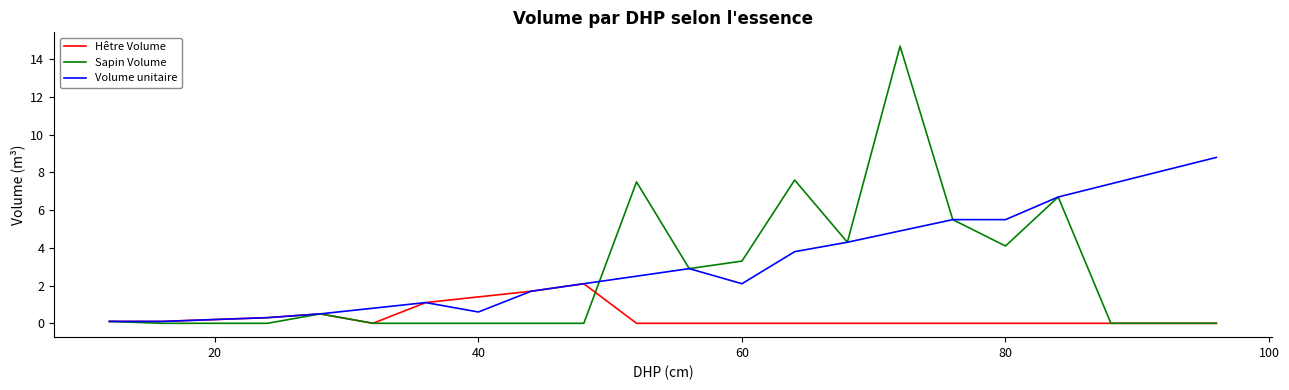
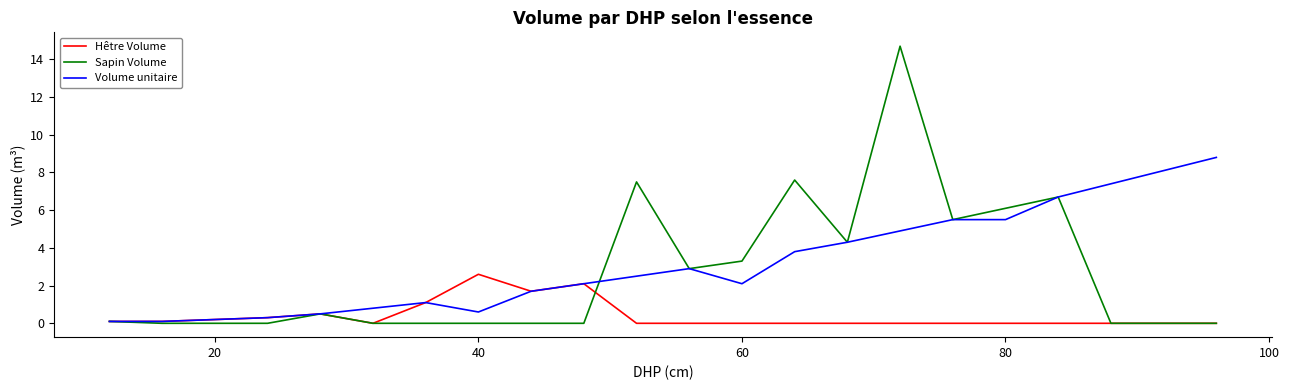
  {
    "Hêtre Volume": {
-     "40": 1.4,
+     "40": 2.6,
      "60": 0.0,
      "80": 0.0
    },
    "Sapin Volume": {
      "20": 0.0,
      "40": 0.0,
      "60": 3.3,
-     "80": 4.1
+     "80": 6.1
    },
    "Volume unitaire": {
      "40": 0.6,
      "60": 2.1,
      "80": 5.5
    }
  }
